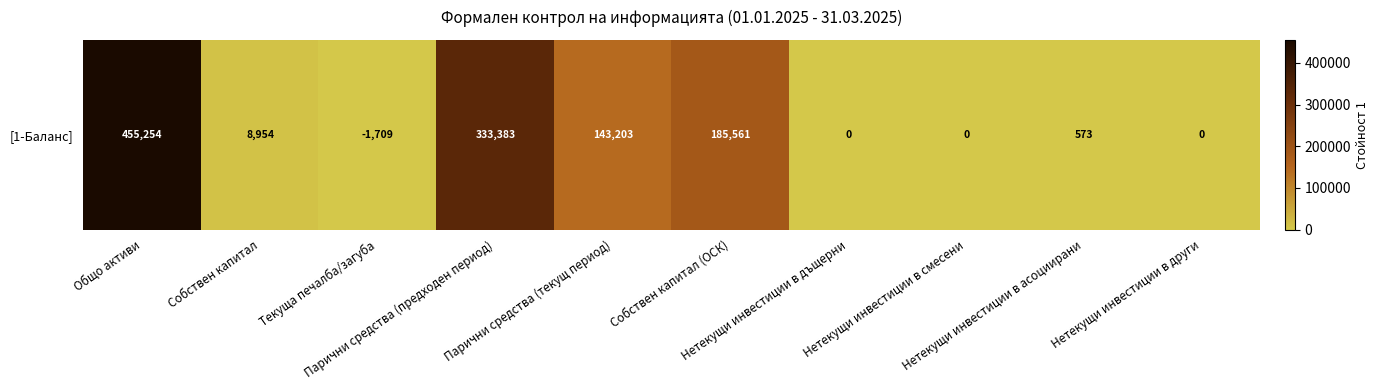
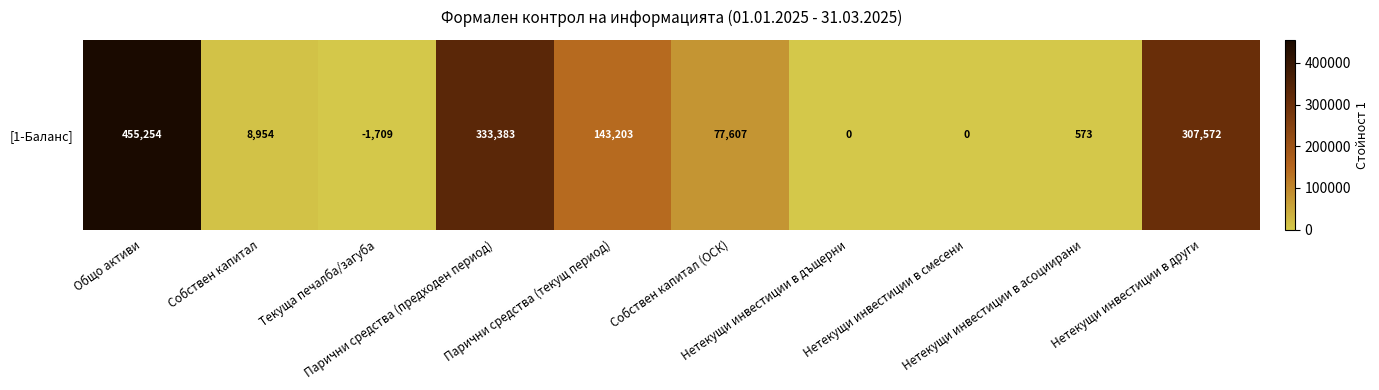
  {
    "[1-Баланс]": {
      "Общо активи": "455,254",
      "Собствен капитал": "8,954",
      "Текуща печалба/загуба": "-1,709",
      "Парични средства (предходен период)": "333,383",
      "Парични средства (текущ период)": "143,203",
-     "Собствен капитал (ОСК)": "185,561",
+     "Собствен капитал (ОСК)": "77,607",
      "Нетекущи инвестиции в дъщерни": "0",
      "Нетекущи инвестиции в смесени": "0",
      "Нетекущи инвестиции в асоциирани": "573",
-     "Нетекущи инвестиции в други": "0"
+     "Нетекущи инвестиции в други": "307,572"
    }
  }
